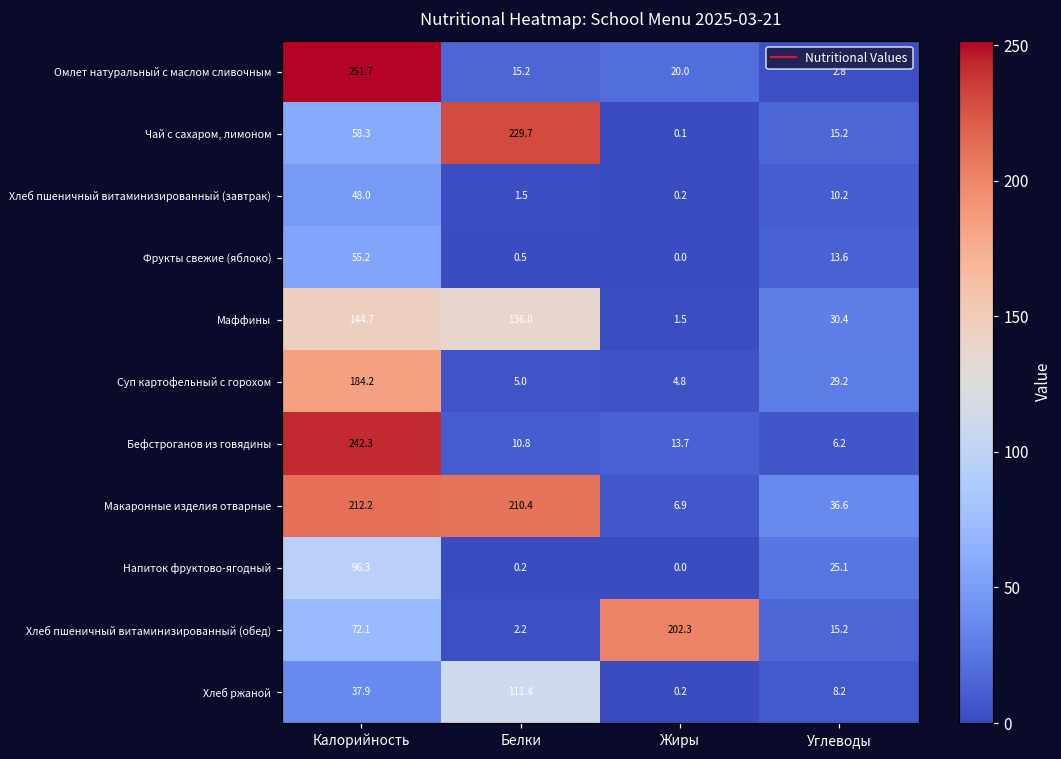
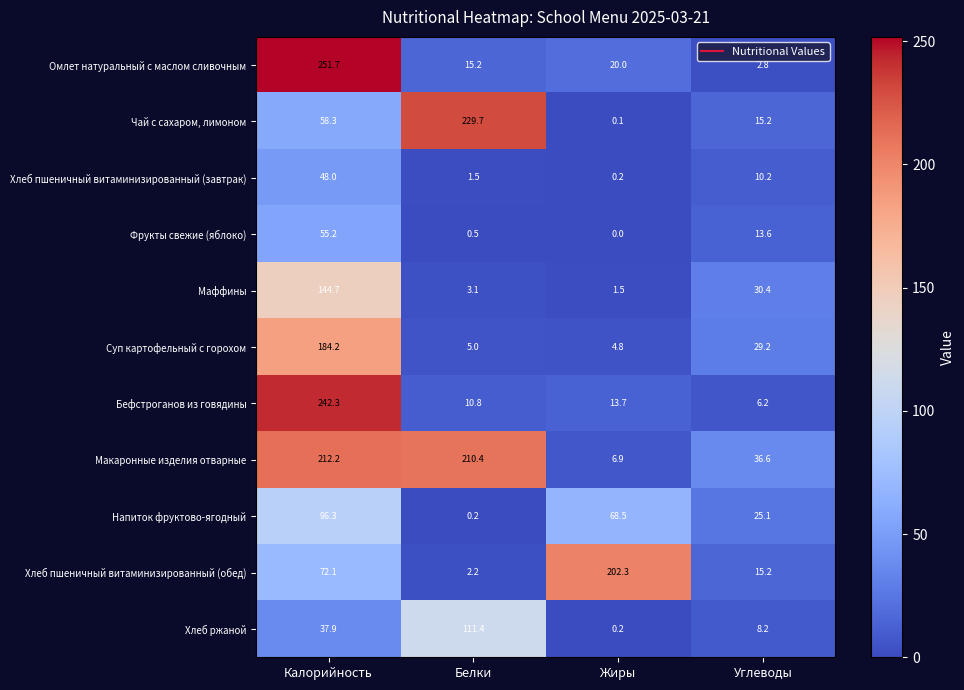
  {
    "Омлет натуральный с маслом сливочным": {
      "Калорийность": 251.7,
      "Белки": 15.2,
      "Жиры": 20.0
    },
    "Чай с сахаром, лимоном": {
      "Калорийность": 58.3,
      "Белки": 229.7,
      "Жиры": 0.1,
      "Углеводы": 15.2
    },
    "Хлеб пшеничный витаминизированный (завтрак)": {
      "Калорийность": 48.0,
      "Белки": 1.5,
      "Жиры": 0.2,
      "Углеводы": 10.2
    },
    "Фрукты свежие (яблоко)": {
      "Калорийность": 55.2,
      "Белки": 0.5,
      "Жиры": 0.0,
      "Углеводы": 13.6
    },
    "Маффины": {
      "Калорийность": 144.7,
-     "Белки": 136.0,
+     "Белки": 3.1,
      "Жиры": 1.5,
      "Углеводы": 30.4
    },
    "Суп картофельный с горохом": {
      "Калорийность": 184.2,
      "Белки": 5.0,
      "Жиры": 4.8,
      "Углеводы": 29.2
    },
    "Бефстроганов из говядины": {
      "Калорийность": 242.3,
      "Белки": 10.8,
      "Жиры": 13.7,
      "Углеводы": 6.2
    },
    "Макаронные изделия отварные": {
      "Калорийность": 212.2,
      "Белки": 210.4,
      "Жиры": 6.9,
      "Углеводы": 36.6
    },
    "Напиток фруктово-ягодный": {
      "Калорийность": 96.3,
      "Белки": 0.2,
-     "Жиры": 0.0,
+     "Жиры": 68.5,
      "Углеводы": 25.1
    },
    "Хлеб пшеничный витаминизированный (обед)": {
      "Калорийность": 72.1,
      "Белки": 2.2,
      "Жиры": 202.3,
      "Углеводы": 15.2
    },
    "Хлеб ржаной": {
      "Калорийность": 37.9,
      "Белки": 111.4,
      "Жиры": 0.2,
      "Углеводы": 8.2
    }
  }
